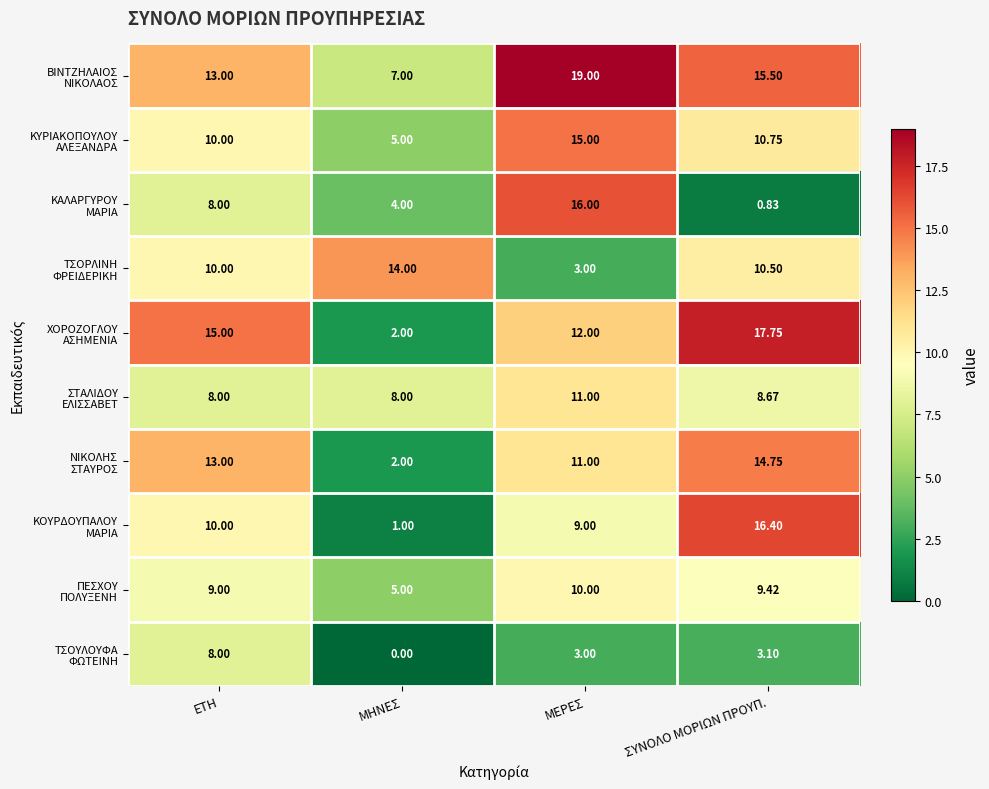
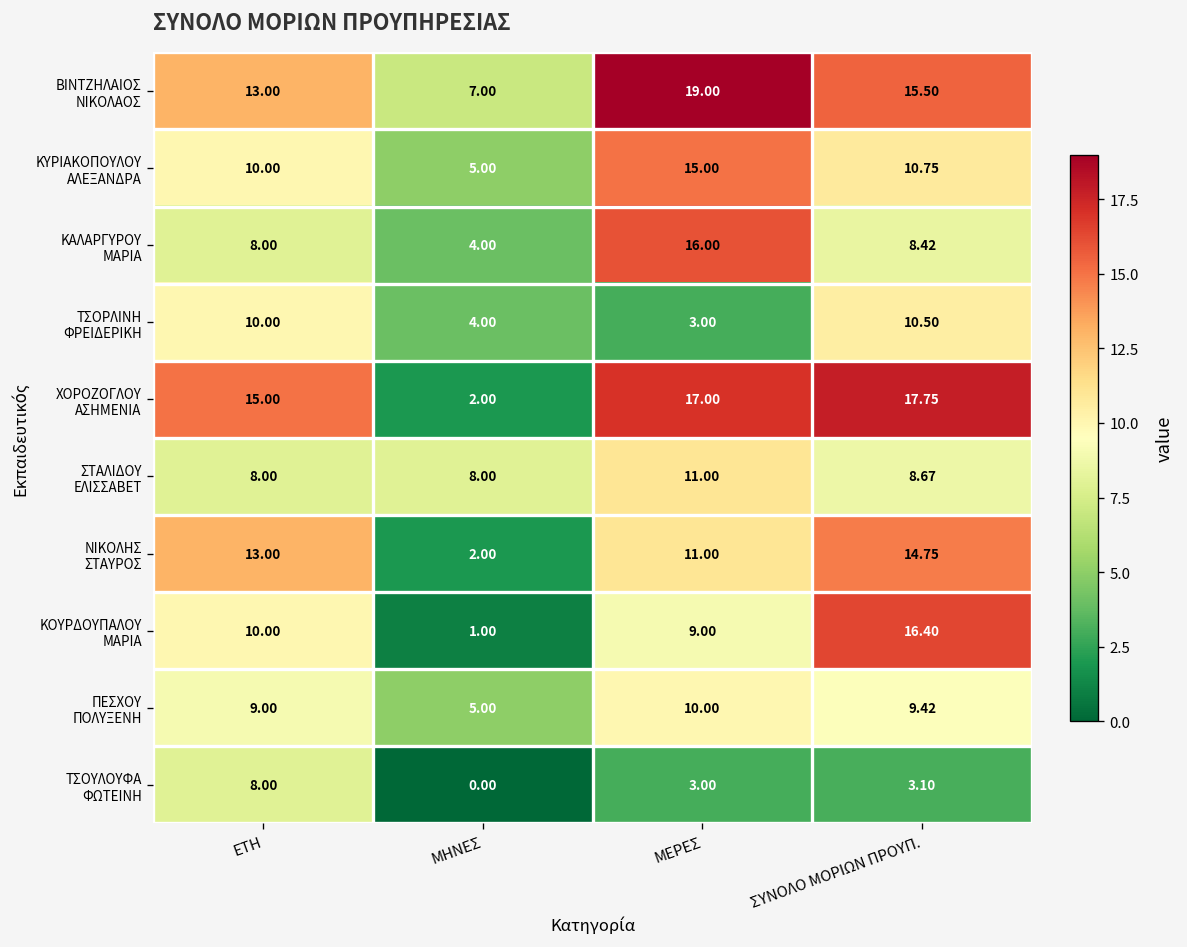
  {
    "ΒΙΝΤΖΗΛΑΙΟΣ ΝΙΚΟΛΑΟΣ": {
      "ΕΤΗ": 13.00,
      "ΜΗΝΕΣ": 7.00,
      "ΜΕΡΕΣ": 19.00,
      "ΣΥΝΟΛΟ ΜΟΡΙΩΝ ΠΡΟΥΠ.": 15.50
    },
    "ΚΥΡΙΑΚΟΠΟΥΛΟΥ ΑΛΕΞΑΝΔΡΑ": {
      "ΕΤΗ": 10.00,
      "ΜΗΝΕΣ": 5.00,
      "ΜΕΡΕΣ": 15.00,
      "ΣΥΝΟΛΟ ΜΟΡΙΩΝ ΠΡΟΥΠ.": 10.75
    },
    "ΚΑΛΑΡΓΥΡΟΥ ΜΑΡΙΑ": {
      "ΕΤΗ": 8.00,
      "ΜΗΝΕΣ": 4.00,
      "ΜΕΡΕΣ": 16.00,
-     "ΣΥΝΟΛΟ ΜΟΡΙΩΝ ΠΡΟΥΠ.": 0.83
+     "ΣΥΝΟΛΟ ΜΟΡΙΩΝ ΠΡΟΥΠ.": 8.42
    },
    "ΤΣΟΡΛΙΝΗ ΦΡΕΙΔΕΡΙΚΗ": {
      "ΕΤΗ": 10.00,
-     "ΜΗΝΕΣ": 14.00,
+     "ΜΗΝΕΣ": 4.00,
      "ΜΕΡΕΣ": 3.00,
      "ΣΥΝΟΛΟ ΜΟΡΙΩΝ ΠΡΟΥΠ.": 10.50
    },
    "ΧΟΡΟΖΟΓΛΟΥ ΑΣΗΜΕΝΙΑ": {
      "ΕΤΗ": 15.00,
      "ΜΗΝΕΣ": 2.00,
-     "ΜΕΡΕΣ": 12.00,
+     "ΜΕΡΕΣ": 17.00,
      "ΣΥΝΟΛΟ ΜΟΡΙΩΝ ΠΡΟΥΠ.": 17.75
    },
    "ΣΤΑΛΙΔΟΥ ΕΛΙΣΣΑΒΕΤ": {
      "ΕΤΗ": 8.00,
      "ΜΗΝΕΣ": 8.00,
      "ΜΕΡΕΣ": 11.00,
      "ΣΥΝΟΛΟ ΜΟΡΙΩΝ ΠΡΟΥΠ.": 8.67
    },
    "ΝΙΚΟΛΗΣ ΣΤΑΥΡΟΣ": {
      "ΕΤΗ": 13.00,
      "ΜΗΝΕΣ": 2.00,
      "ΜΕΡΕΣ": 11.00,
      "ΣΥΝΟΛΟ ΜΟΡΙΩΝ ΠΡΟΥΠ.": 14.75
    },
    "ΚΟΥΡΔΟΥΠΑΛΟΥ ΜΑΡΙΑ": {
      "ΕΤΗ": 10.00,
      "ΜΗΝΕΣ": 1.00,
      "ΜΕΡΕΣ": 9.00,
      "ΣΥΝΟΛΟ ΜΟΡΙΩΝ ΠΡΟΥΠ.": 16.40
    },
    "ΠΕΣΧΟΥ ΠΟΛΥΞΕΝΗ": {
      "ΕΤΗ": 9.00,
      "ΜΗΝΕΣ": 5.00,
      "ΜΕΡΕΣ": 10.00,
      "ΣΥΝΟΛΟ ΜΟΡΙΩΝ ΠΡΟΥΠ.": 9.42
    },
    "ΤΣΟΥΛΟΥΦΑ ΦΩΤΕΙΝΗ": {
      "ΕΤΗ": 8.00,
      "ΜΗΝΕΣ": 0.00,
      "ΜΕΡΕΣ": 3.00,
      "ΣΥΝΟΛΟ ΜΟΡΙΩΝ ΠΡΟΥΠ.": 3.10
    }
  }
